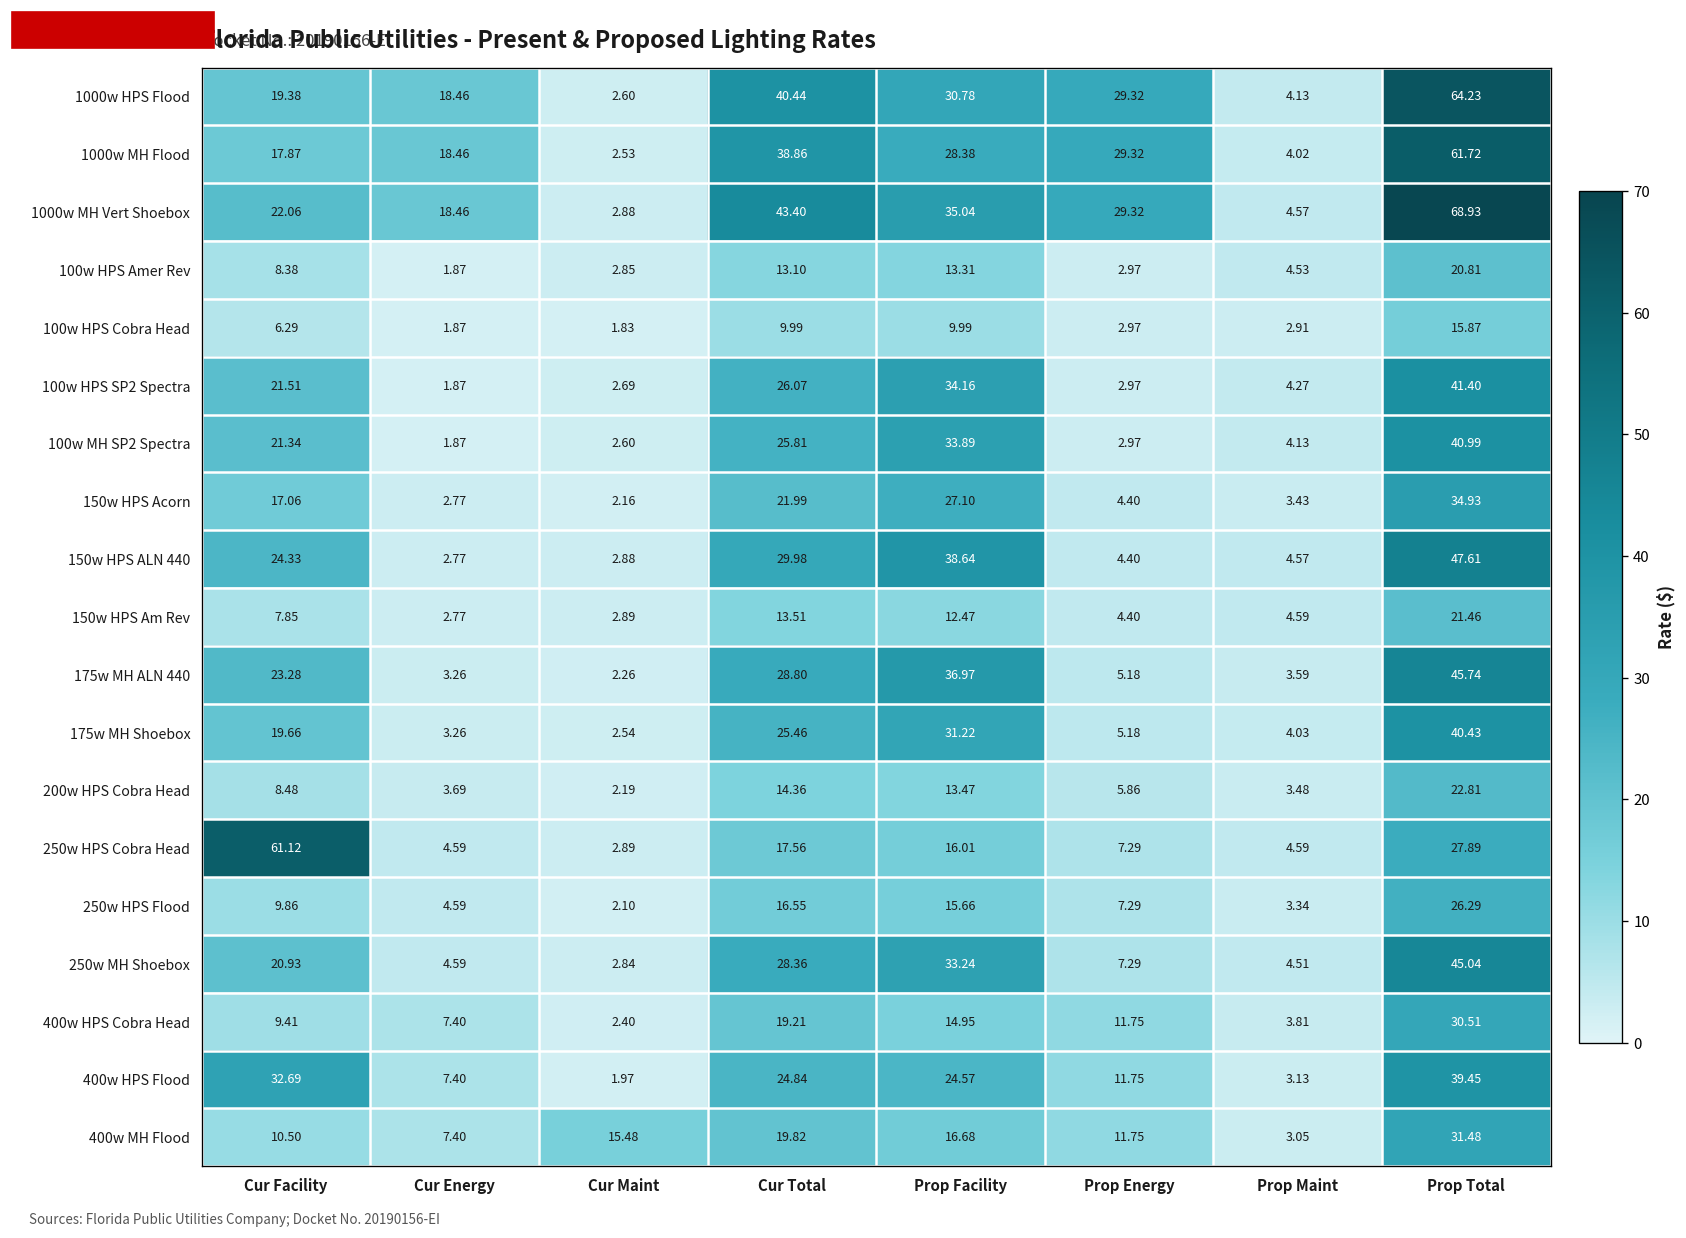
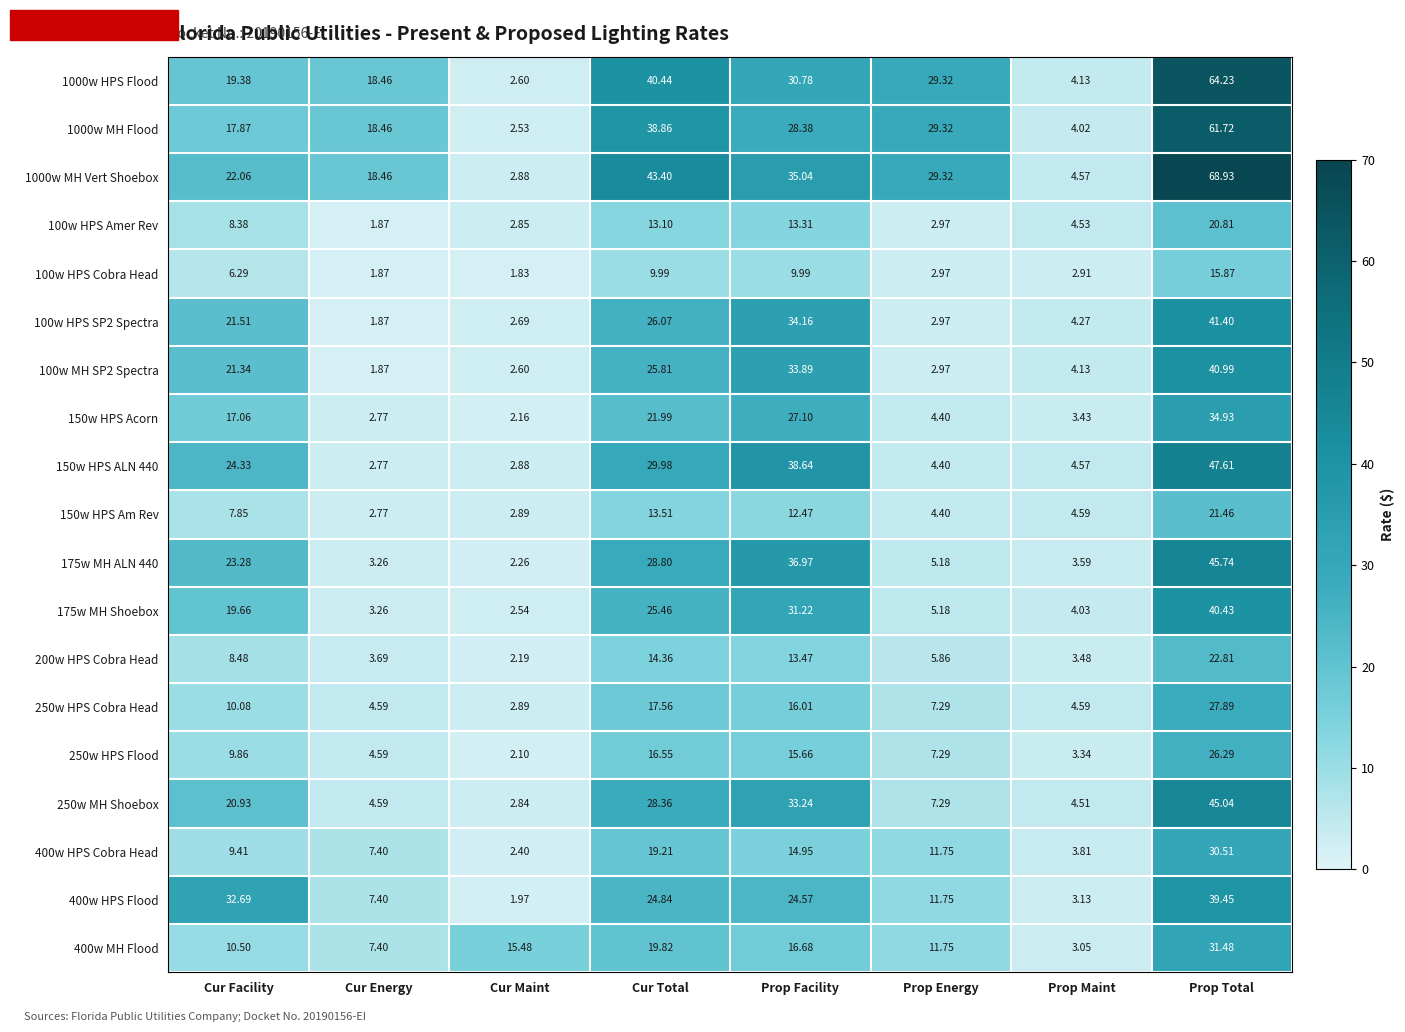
  {
    "1000w HPS Flood": {
      "Cur Facility": 19.38,
      "Cur Energy": 18.46,
      "Cur Maint": 2.60,
      "Cur Total": 40.44,
      "Prop Facility": 30.78,
      "Prop Energy": 29.32,
      "Prop Maint": 4.13,
      "Prop Total": 64.23
    },
    "1000w MH Flood": {
      "Cur Facility": 17.87,
      "Cur Energy": 18.46,
      "Cur Maint": 2.53,
      "Cur Total": 38.86,
      "Prop Facility": 28.38,
      "Prop Energy": 29.32,
      "Prop Maint": 4.02,
      "Prop Total": 61.72
    },
    "1000w MH Vert Shoebox": {
      "Cur Facility": 22.06,
      "Cur Energy": 18.46,
      "Cur Maint": 2.88,
      "Cur Total": 43.40,
      "Prop Facility": 35.04,
      "Prop Energy": 29.32,
      "Prop Maint": 4.57,
      "Prop Total": 68.93
    },
    "100w HPS Amer Rev": {
      "Cur Facility": 8.38,
      "Cur Energy": 1.87,
      "Cur Maint": 2.85,
      "Cur Total": 13.10,
      "Prop Facility": 13.31,
      "Prop Energy": 2.97,
      "Prop Maint": 4.53,
      "Prop Total": 20.81
    },
    "100w HPS Cobra Head": {
      "Cur Facility": 6.29,
      "Cur Energy": 1.87,
      "Cur Maint": 1.83,
      "Cur Total": 9.99,
      "Prop Facility": 9.99,
      "Prop Energy": 2.97,
      "Prop Maint": 2.91,
      "Prop Total": 15.87
    },
    "100w HPS SP2 Spectra": {
      "Cur Facility": 21.51,
      "Cur Energy": 1.87,
      "Cur Maint": 2.69,
      "Cur Total": 26.07,
      "Prop Facility": 34.16,
      "Prop Energy": 2.97,
      "Prop Maint": 4.27,
      "Prop Total": 41.40
    },
    "100w MH SP2 Spectra": {
      "Cur Facility": 21.34,
      "Cur Energy": 1.87,
      "Cur Maint": 2.60,
      "Cur Total": 25.81,
      "Prop Facility": 33.89,
      "Prop Energy": 2.97,
      "Prop Maint": 4.13,
      "Prop Total": 40.99
    },
    "150w HPS Acorn": {
      "Cur Facility": 17.06,
      "Cur Energy": 2.77,
      "Cur Maint": 2.16,
      "Cur Total": 21.99,
      "Prop Facility": 27.10,
      "Prop Energy": 4.40,
      "Prop Maint": 3.43,
      "Prop Total": 34.93
    },
    "150w HPS ALN 440": {
      "Cur Facility": 24.33,
      "Cur Energy": 2.77,
      "Cur Maint": 2.88,
      "Cur Total": 29.98,
      "Prop Facility": 38.64,
      "Prop Energy": 4.40,
      "Prop Maint": 4.57,
      "Prop Total": 47.61
    },
    "150w HPS Am Rev": {
      "Cur Facility": 7.85,
      "Cur Energy": 2.77,
      "Cur Maint": 2.89,
      "Cur Total": 13.51,
      "Prop Facility": 12.47,
      "Prop Energy": 4.40,
      "Prop Maint": 4.59,
      "Prop Total": 21.46
    },
    "175w MH ALN 440": {
      "Cur Facility": 23.28,
      "Cur Energy": 3.26,
      "Cur Maint": 2.26,
      "Cur Total": 28.80,
      "Prop Facility": 36.97,
      "Prop Energy": 5.18,
      "Prop Maint": 3.59,
      "Prop Total": 45.74
    },
    "175w MH Shoebox": {
      "Cur Facility": 19.66,
      "Cur Energy": 3.26,
      "Cur Maint": 2.54,
      "Cur Total": 25.46,
      "Prop Facility": 31.22,
      "Prop Energy": 5.18,
      "Prop Maint": 4.03,
      "Prop Total": 40.43
    },
    "200w HPS Cobra Head": {
      "Cur Facility": 8.48,
      "Cur Energy": 3.69,
      "Cur Maint": 2.19,
      "Cur Total": 14.36,
      "Prop Facility": 13.47,
      "Prop Energy": 5.86,
      "Prop Maint": 3.48,
      "Prop Total": 22.81
    },
    "250w HPS Cobra Head": {
-     "Cur Facility": 61.12,
+     "Cur Facility": 10.08,
      "Cur Energy": 4.59,
      "Cur Maint": 2.89,
      "Cur Total": 17.56,
      "Prop Facility": 16.01,
      "Prop Energy": 7.29,
      "Prop Maint": 4.59,
      "Prop Total": 27.89
    },
    "250w HPS Flood": {
      "Cur Facility": 9.86,
      "Cur Energy": 4.59,
      "Cur Maint": 2.10,
      "Cur Total": 16.55,
      "Prop Facility": 15.66,
      "Prop Energy": 7.29,
      "Prop Maint": 3.34,
      "Prop Total": 26.29
    },
    "250w MH Shoebox": {
      "Cur Facility": 20.93,
      "Cur Energy": 4.59,
      "Cur Maint": 2.84,
      "Cur Total": 28.36,
      "Prop Facility": 33.24,
      "Prop Energy": 7.29,
      "Prop Maint": 4.51,
      "Prop Total": 45.04
    },
    "400w HPS Cobra Head": {
      "Cur Facility": 9.41,
      "Cur Energy": 7.40,
      "Cur Maint": 2.40,
      "Cur Total": 19.21,
      "Prop Facility": 14.95,
      "Prop Energy": 11.75,
      "Prop Maint": 3.81,
      "Prop Total": 30.51
    },
    "400w HPS Flood": {
      "Cur Facility": 32.69,
      "Cur Energy": 7.40,
      "Cur Maint": 1.97,
      "Cur Total": 24.84,
      "Prop Facility": 24.57,
      "Prop Energy": 11.75,
      "Prop Maint": 3.13,
      "Prop Total": 39.45
    },
    "400w MH Flood": {
      "Cur Facility": 10.50,
      "Cur Energy": 7.40,
      "Cur Maint": 15.48,
      "Cur Total": 19.82,
      "Prop Facility": 16.68,
      "Prop Energy": 11.75,
      "Prop Maint": 3.05,
      "Prop Total": 31.48
    }
  }
